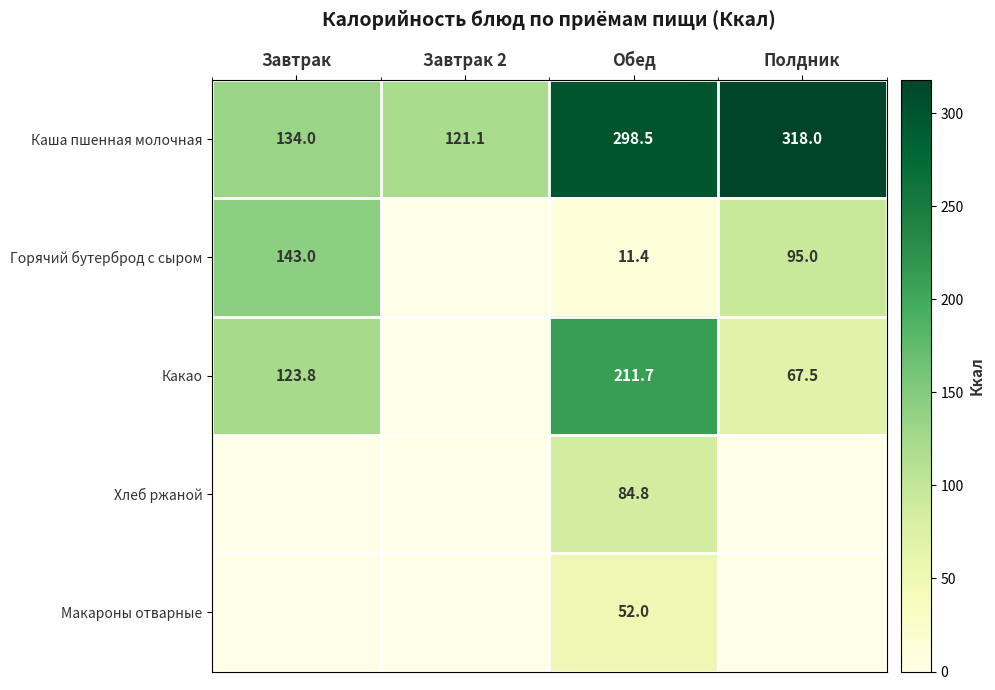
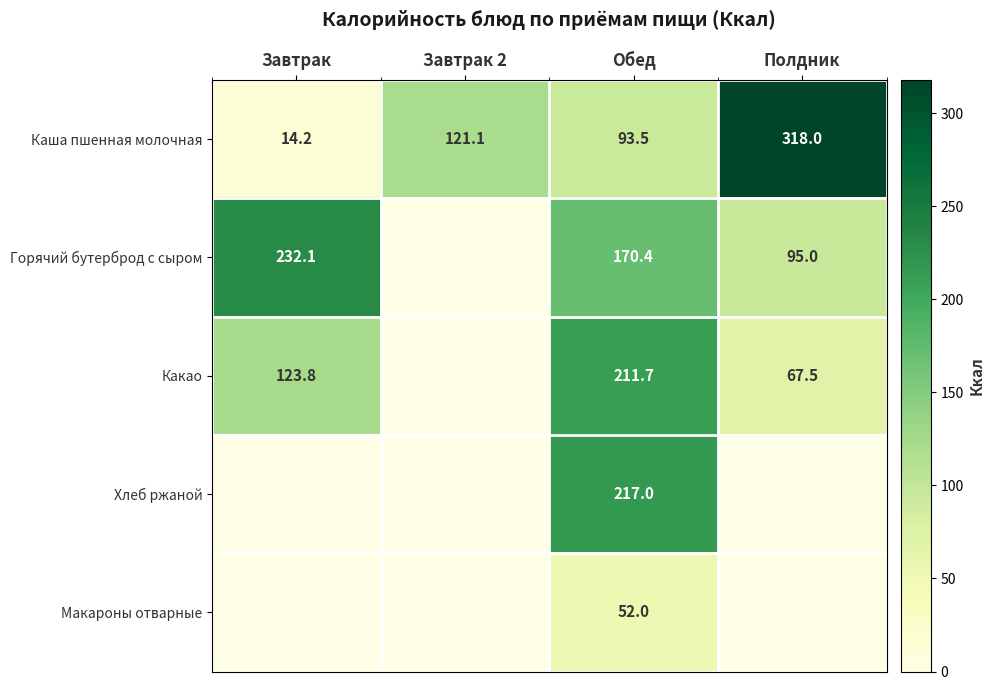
  {
    "Каша пшенная молочная": {
-     "Завтрак": 134.0,
+     "Завтрак": 14.2,
      "Завтрак 2": 121.1,
-     "Обед": 298.5,
+     "Обед": 93.5,
      "Полдник": 318.0
    },
    "Горячий бутерброд с сыром": {
-     "Завтрак": 143.0,
-     "Обед": 11.4,
+     "Завтрак": 232.1,
+     "Обед": 170.4,
      "Полдник": 95.0
    },
    "Какао": {
      "Завтрак": 123.8,
      "Обед": 211.7,
      "Полдник": 67.5
    },
    "Хлеб ржаной": {
-     "Обед": 84.8
+     "Обед": 217.0
    },
    "Макароны отварные": {
      "Обед": 52.0
    }
  }
